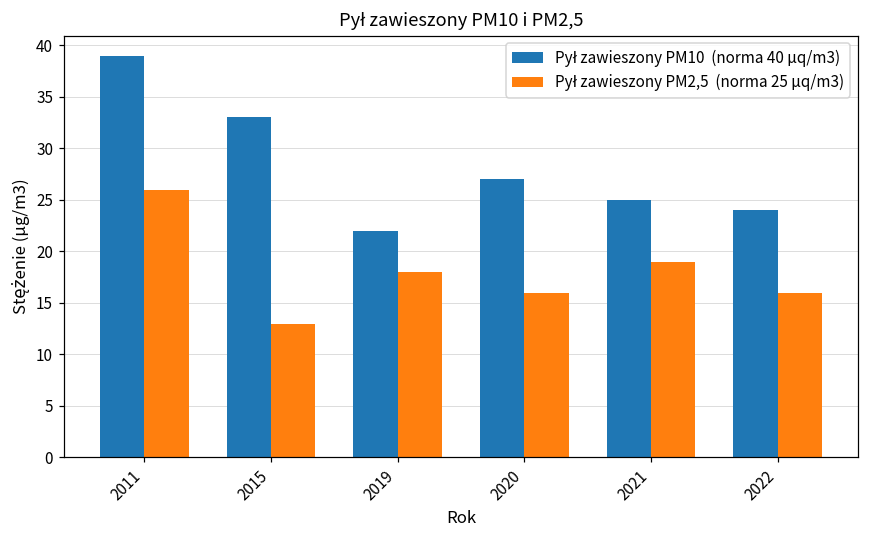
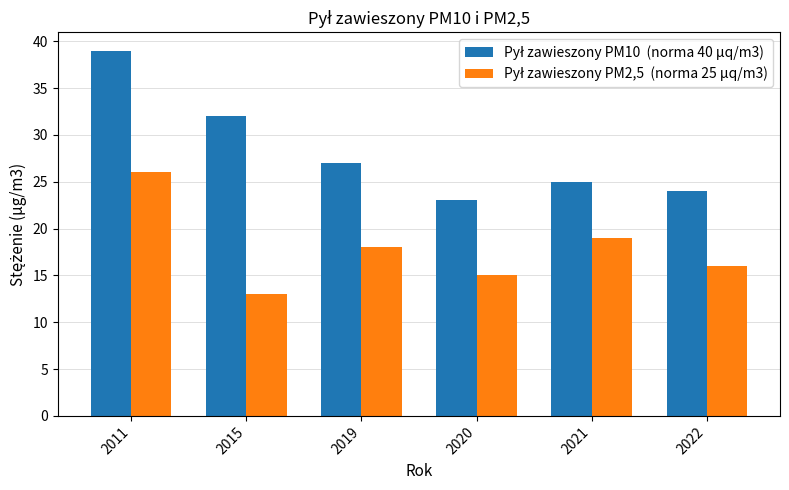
  {
    "Pył zawieszony PM10 (norma 40 µq/m3)": {
      "2011": 39,
-     "2015": 33,
-     "2019": 22,
-     "2020": 27,
+     "2015": 32,
+     "2019": 27,
+     "2020": 23,
      "2021": 25,
      "2022": 24
    },
    "Pył zawieszony PM2,5 (norma 25 µq/m3)": {
      "2011": 26,
      "2015": 13,
      "2019": 18,
-     "2020": 16,
+     "2020": 15,
      "2021": 19,
      "2022": 16
    }
  }
